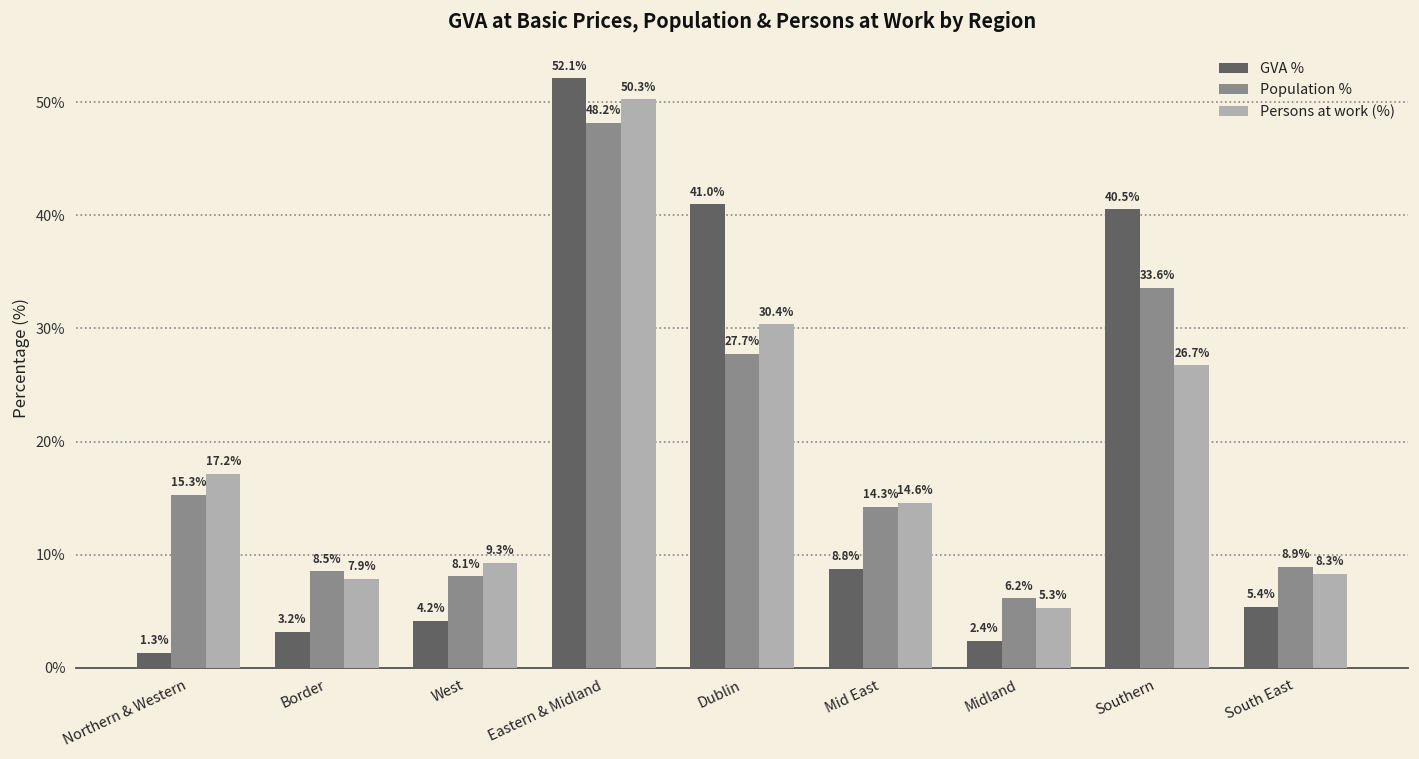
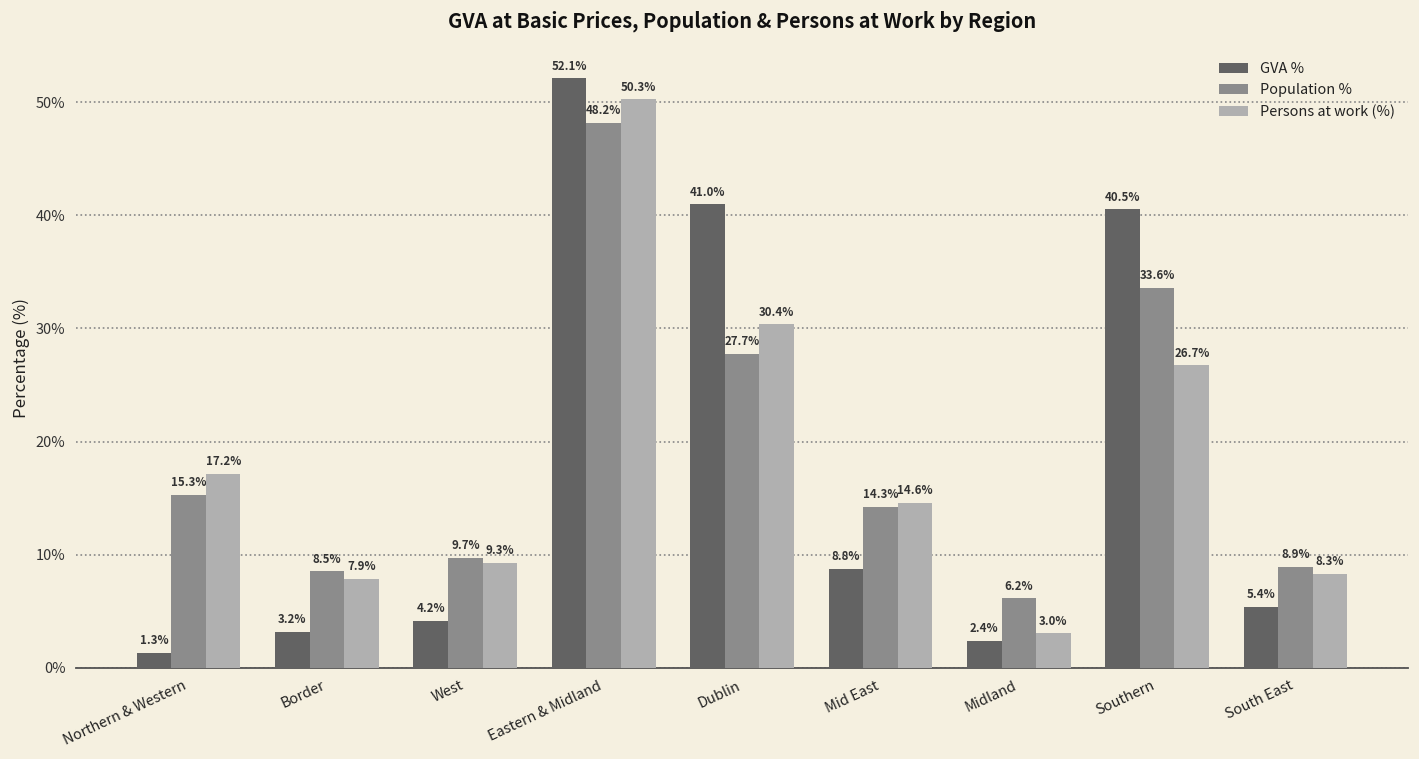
  {
    "GVA %": {
      "Northern & Western": "1.3%",
      "Border": "3.2%",
      "West": "4.2%",
      "Eastern & Midland": "52.1%",
      "Dublin": "41.0%",
      "Mid East": "8.8%",
      "Midland": "2.4%",
      "Southern": "40.5%",
      "South East": "5.4%"
    },
    "Population %": {
      "Northern & Western": "15.3%",
      "Border": "8.5%",
-     "West": "8.1%",
+     "West": "9.7%",
      "Eastern & Midland": "48.2%",
      "Dublin": "27.7%",
      "Mid East": "14.3%",
      "Midland": "6.2%",
      "Southern": "33.6%",
      "South East": "8.9%"
    },
    "Persons at work (%)": {
      "Northern & Western": "17.2%",
      "Border": "7.9%",
      "West": "9.3%",
      "Eastern & Midland": "50.3%",
      "Dublin": "30.4%",
      "Mid East": "14.6%",
-     "Midland": "5.3%",
+     "Midland": "3.0%",
      "Southern": "26.7%",
      "South East": "8.3%"
    }
  }
